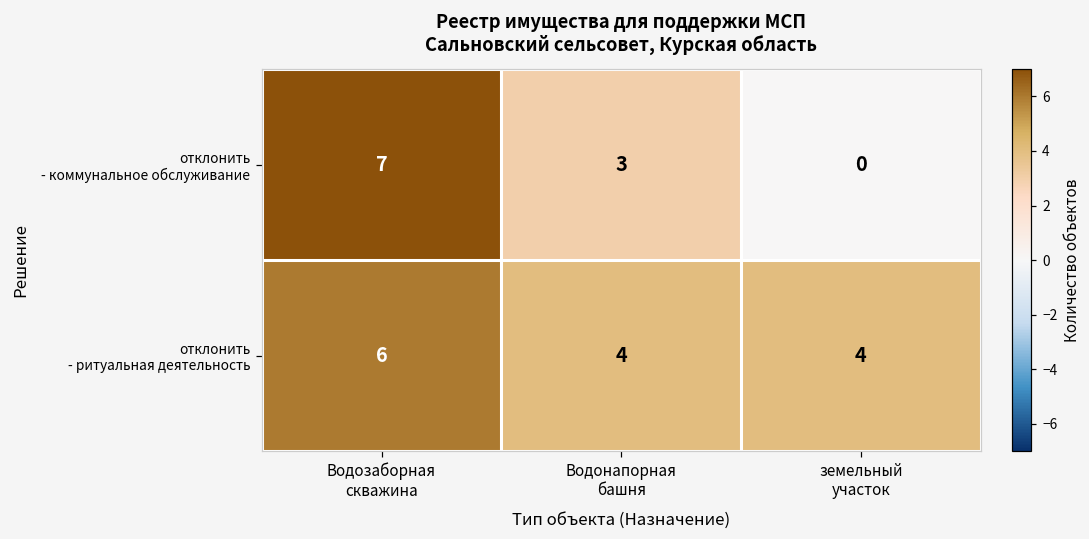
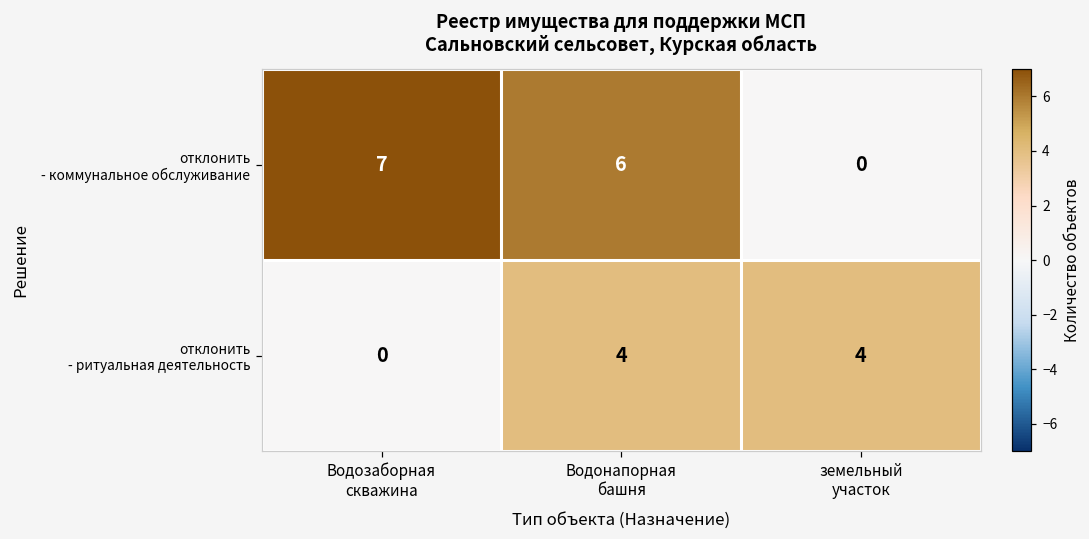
  {
    "отклонить - коммунальное обслуживание": {
      "Водозаборная скважина": 7,
-     "Водонапорная башня": 3,
+     "Водонапорная башня": 6,
      "земельный участок": 0
    },
    "отклонить - ритуальная деятельность": {
-     "Водозаборная скважина": 6,
+     "Водозаборная скважина": 0,
      "Водонапорная башня": 4,
      "земельный участок": 4
    }
  }
